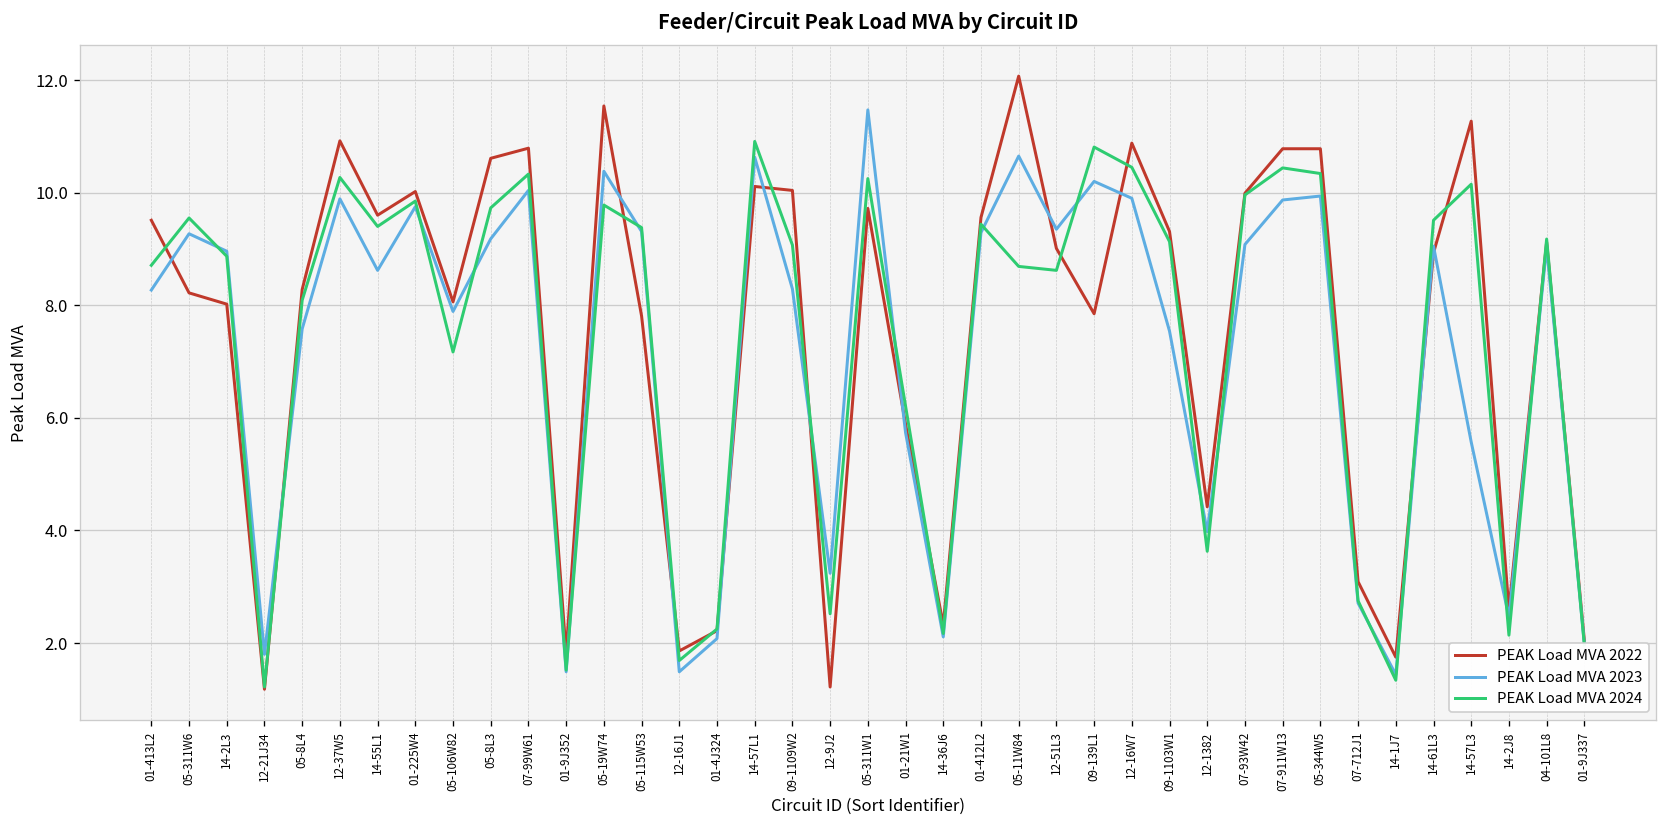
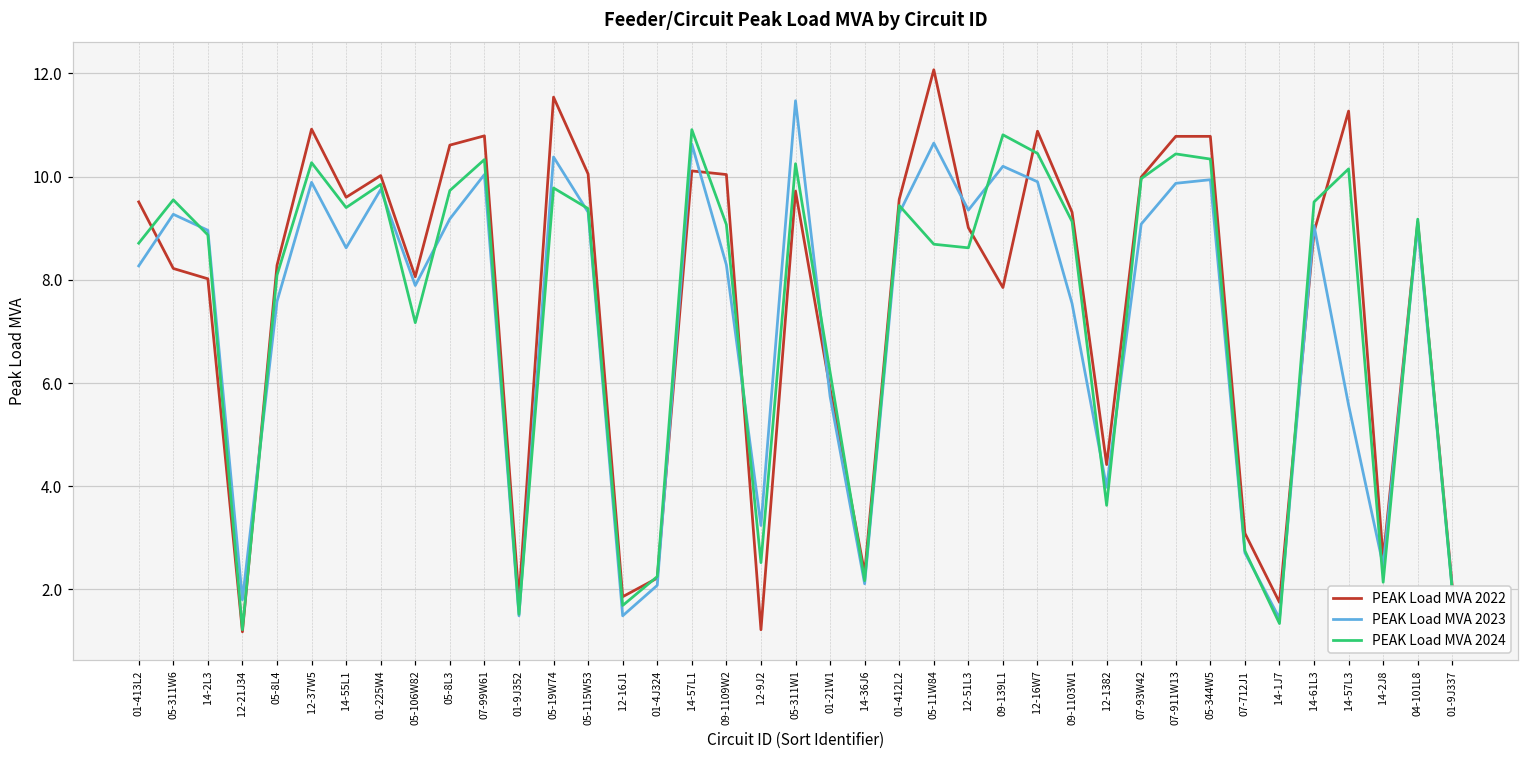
  {
    "PEAK Load MVA 2022": {
      "01-413L2": 9.5,
      "05-311W6": 8.2,
      "14-2L3": 8.0,
      "05-8L4": 8.3,
      "12-37W5": 10.9,
      "14-55L1": 9.6,
      "01-225W4": 10.0,
      "05-106W82": 8.1,
      "05-8L3": 10.6,
      "07-99W61": 10.8,
      "01-9J352": 1.8,
      "05-19W74": 11.5,
-     "05-115W53": 7.8,
+     "05-115W53": 10.1,
      "12-16J1": 1.9,
      "14-57L1": 10.1,
      "09-1109W2": 10.0,
      "12-9J2": 1.2,
      "05-311W1": 9.7,
      "01-21W1": 5.9,
      "14-36J6": 2.3,
      "01-412L2": 9.6,
      "05-11W84": 12.1,
      "12-51L3": 9.0,
      "09-139L1": 7.9,
      "12-16W7": 10.9,
      "09-1103W1": 9.3,
      "12-1382": 4.4,
      "07-911W13": 10.8,
      "05-344W5": 10.8,
      "07-712J1": 3.1,
      "14-1J7": 1.8,
      "14-61L3": 8.9,
      "14-57L3": 11.3,
      "14-2J8": 2.6
    },
    "PEAK Load MVA 2023": {
      "01-413L2": 8.3,
      "05-311W6": 9.3,
      "14-2L3": 9.0,
      "12-21J34": 1.8,
      "05-8L4": 7.6,
      "12-37W5": 9.9,
      "14-55L1": 8.6,
      "01-225W4": 9.8,
      "05-106W82": 7.9,
      "05-8L3": 9.2,
      "07-99W61": 10.0,
      "05-19W74": 10.4,
      "05-115W53": 9.3,
      "12-16J1": 1.5,
      "01-4J324": 2.1,
      "14-57L1": 10.6,
      "09-1109W2": 8.3,
      "12-9J2": 3.2,
      "05-311W1": 11.5,
      "01-21W1": 5.7,
      "14-36J6": 2.1,
      "01-412L2": 9.3,
      "05-11W84": 10.7,
      "12-51L3": 9.4,
      "09-139L1": 10.2,
      "12-16W7": 9.9,
      "09-1103W1": 7.5,
      "12-1382": 4.0,
      "07-93W42": 9.1,
      "07-911W13": 9.9,
      "05-344W5": 9.9,
      "14-1J7": 1.4,
      "14-61L3": 9.1,
      "14-57L3": 5.6,
      "14-2J8": 2.5,
      "04-101L8": 9.0
    },
    "PEAK Load MVA 2024": {
      "01-413L2": 8.7,
      "05-311W6": 9.6,
      "14-2L3": 8.9,
      "05-8L4": 8.1,
      "12-37W5": 10.3,
      "14-55L1": 9.4,
      "01-225W4": 9.9,
      "05-106W82": 7.2,
      "05-8L3": 9.7,
      "07-99W61": 10.3,
      "05-19W74": 9.8,
      "05-115W53": 9.4,
      "12-16J1": 1.7,
      "14-57L1": 10.9,
      "09-1109W2": 9.1,
      "12-9J2": 2.5,
      "05-311W1": 10.3,
      "01-21W1": 6.2,
      "14-36J6": 2.2,
      "01-412L2": 9.4,
      "05-11W84": 8.7,
      "12-51L3": 8.6,
      "09-139L1": 10.8,
      "12-16W7": 10.5,
      "09-1103W1": 9.1,
      "12-1382": 3.6,
      "07-911W13": 10.4,
      "05-344W5": 10.3,
      "14-1J7": 1.3,
      "14-61L3": 9.5,
      "14-57L3": 10.2,
      "14-2J8": 2.1
    }
  }
